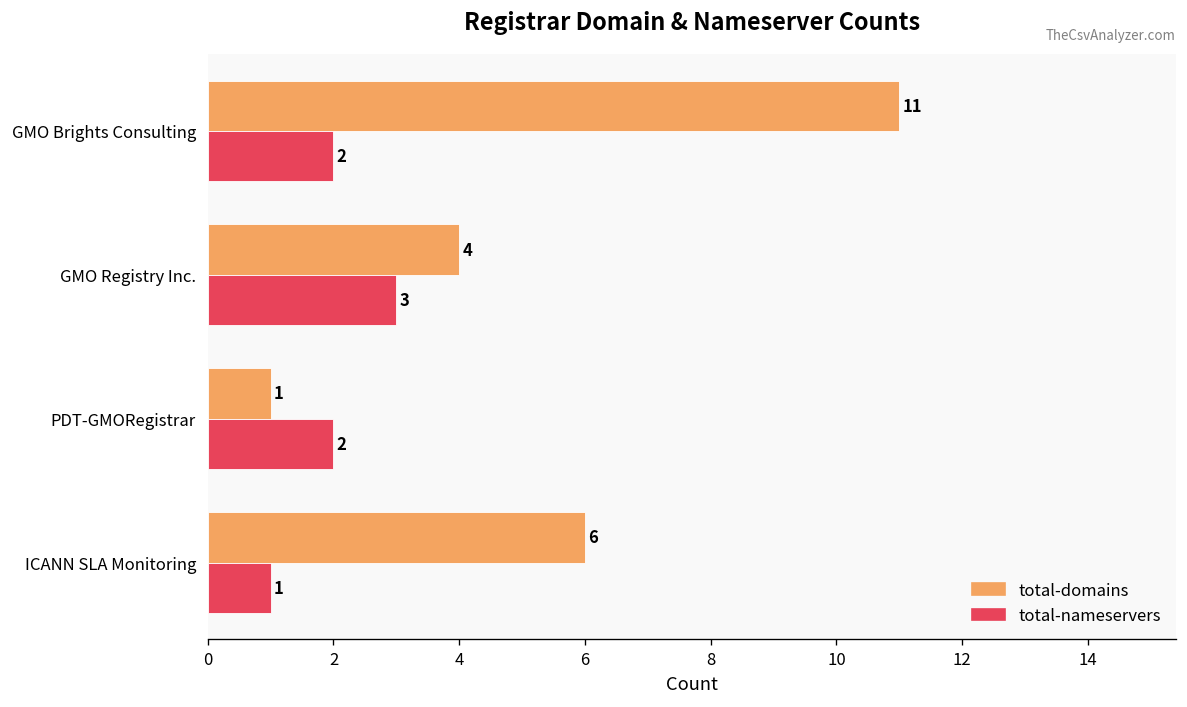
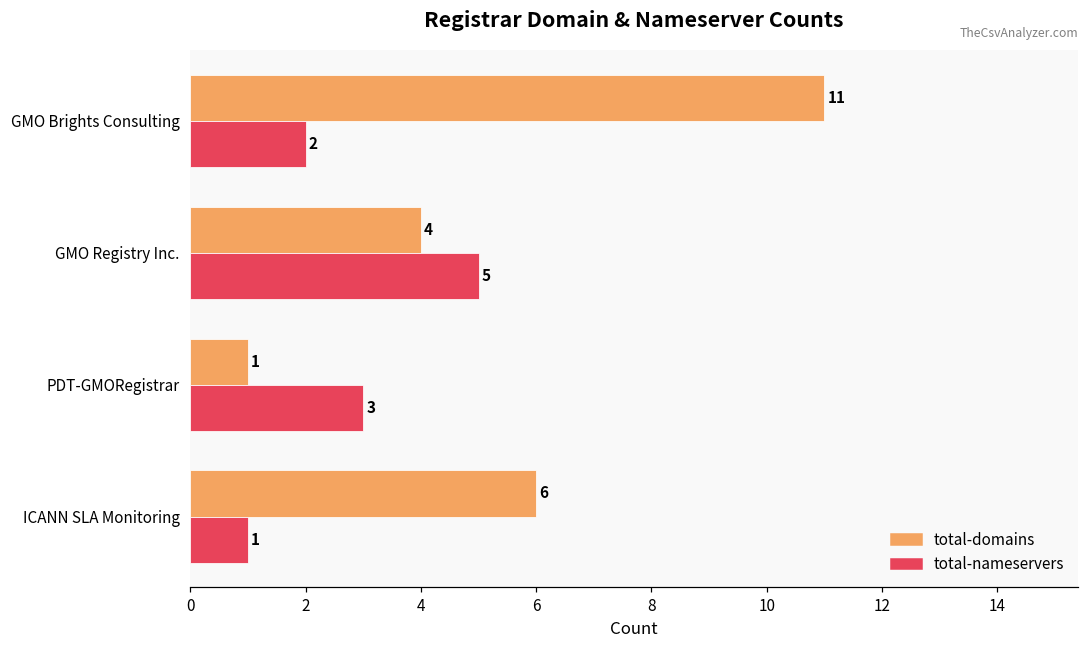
  {
    "total-domains": {
      "GMO Brights Consulting": 11,
      "GMO Registry Inc.": 4,
      "PDT-GMORegistrar": 1,
      "ICANN SLA Monitoring": 6
    },
    "total-nameservers": {
      "GMO Brights Consulting": 2,
-     "GMO Registry Inc.": 3,
-     "PDT-GMORegistrar": 2,
+     "GMO Registry Inc.": 5,
+     "PDT-GMORegistrar": 3,
      "ICANN SLA Monitoring": 1
    }
  }
